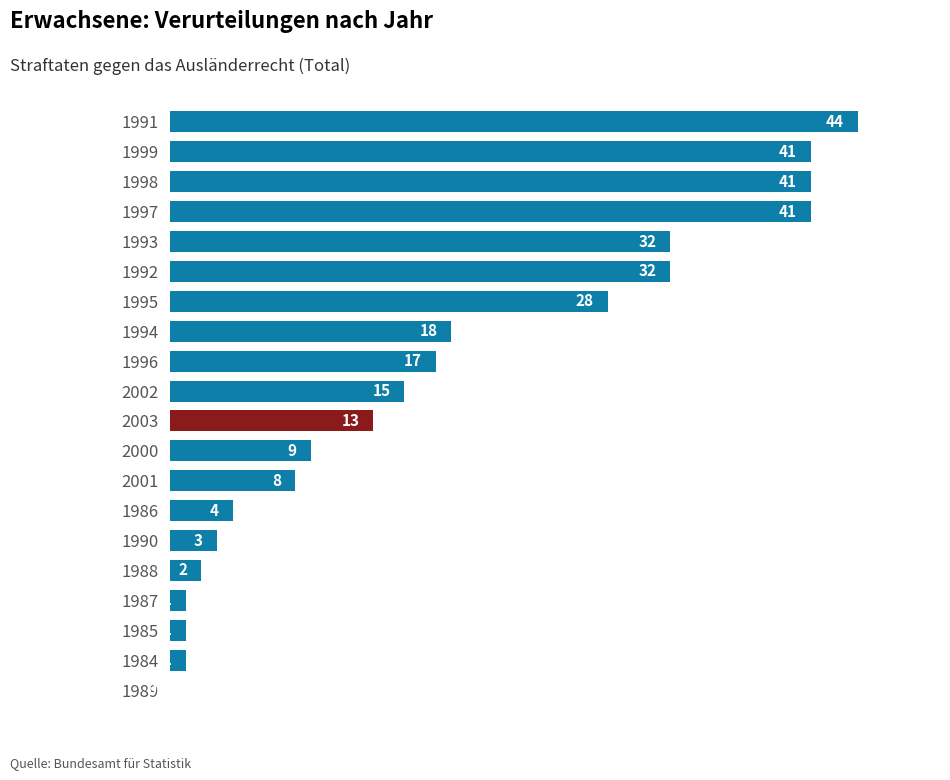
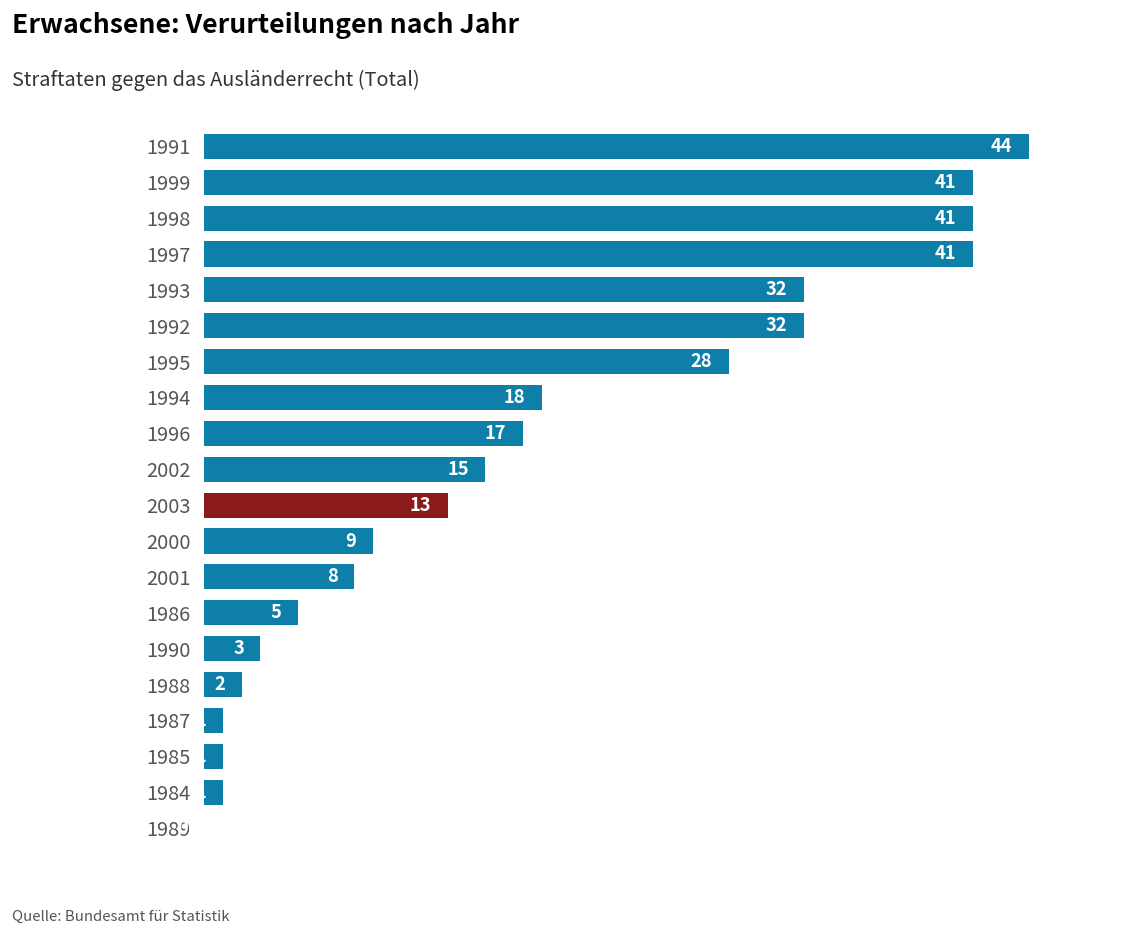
  {
    "1991": 44,
    "1999": 41,
    "1998": 41,
    "1997": 41,
    "1993": 32,
    "1992": 32,
    "1995": 28,
    "1994": 18,
    "1996": 17,
    "2002": 15,
    "2003": 13,
    "2000": 9,
    "2001": 8,
-   "1986": 4,
+   "1986": 5,
    "1990": 3,
    "1988": 2
  }
